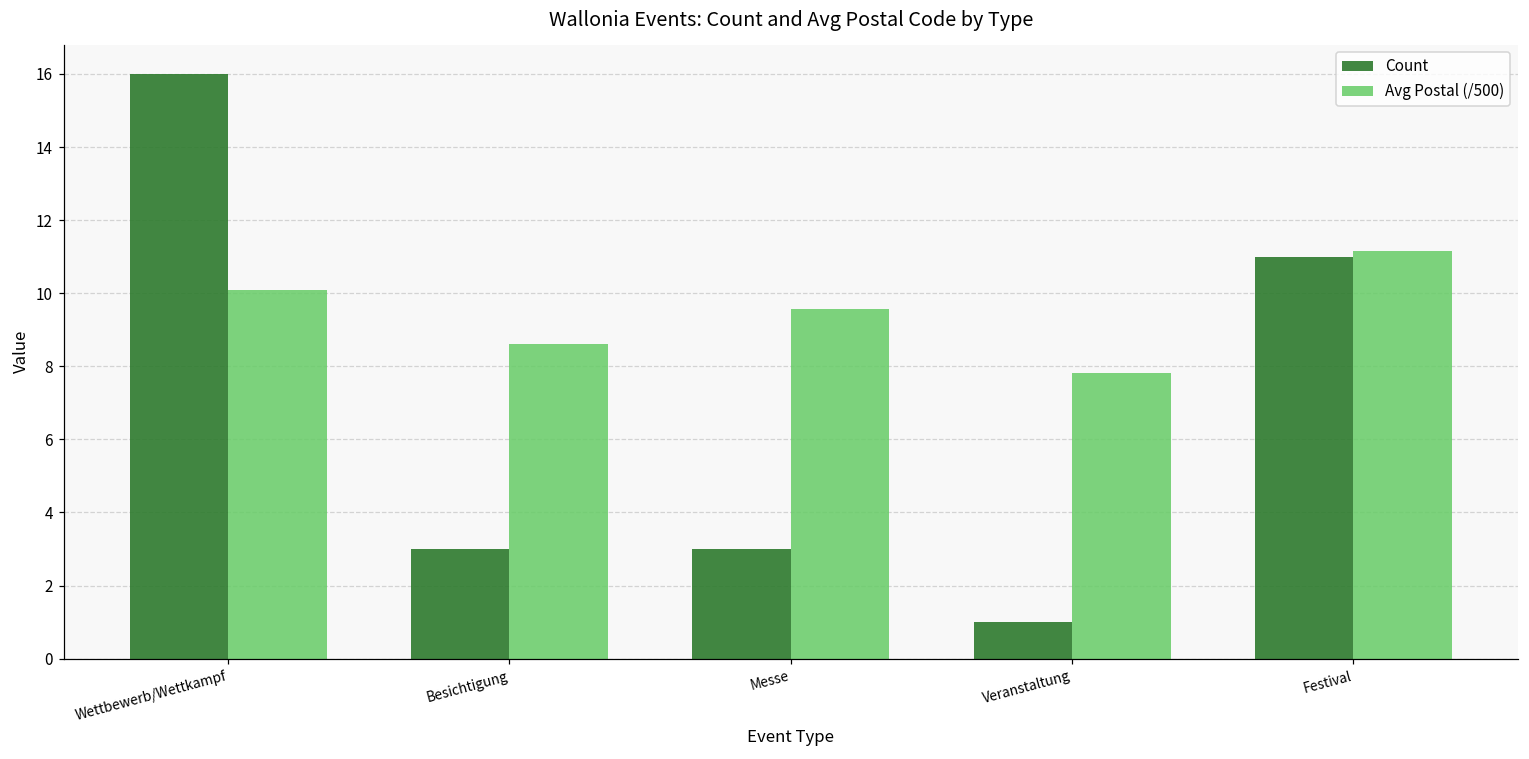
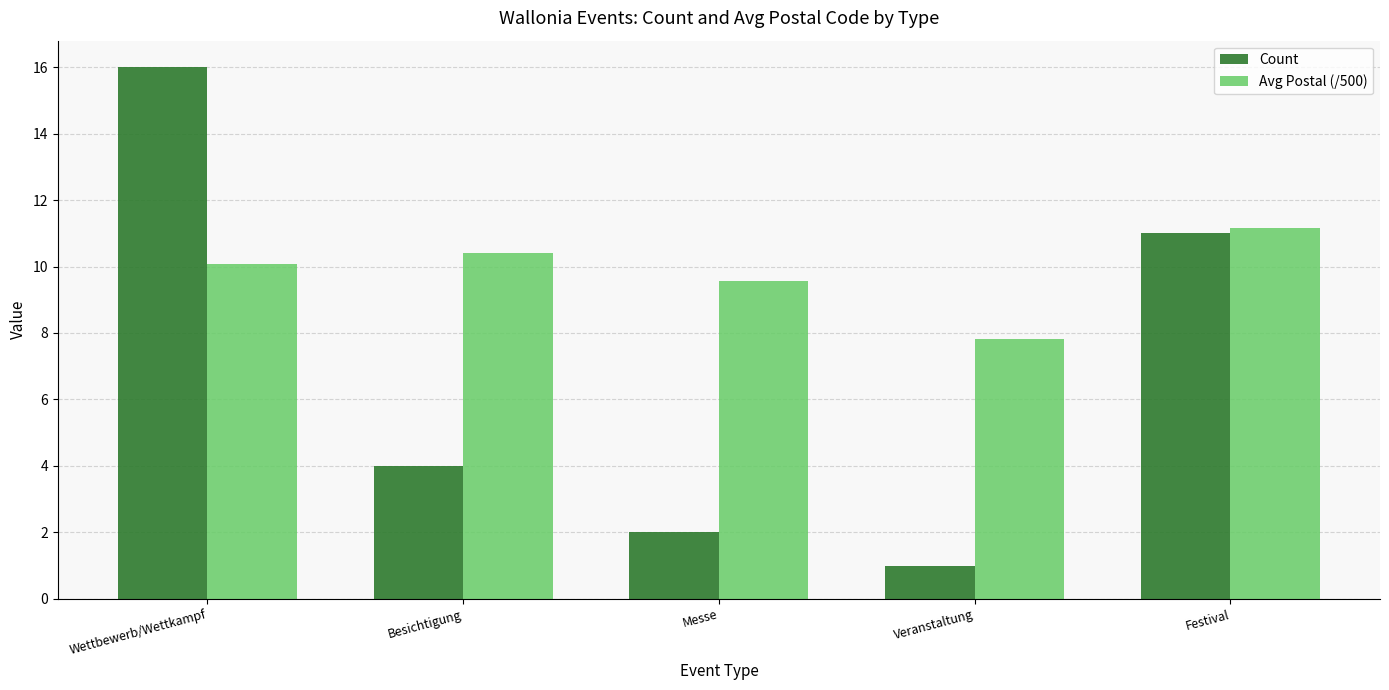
  {
    "Count": {
      "Wettbewerb/Wettkampf": 16,
-     "Besichtigung": 3,
-     "Messe": 3,
+     "Besichtigung": 4,
+     "Messe": 2,
      "Veranstaltung": 1,
      "Festival": 11
    },
    "Avg Postal (/500)": {
      "Wettbewerb/Wettkampf": 10.1,
-     "Besichtigung": 8.6,
+     "Besichtigung": 10.4,
      "Messe": 9.6,
      "Veranstaltung": 7.8,
      "Festival": 11.2
    }
  }
